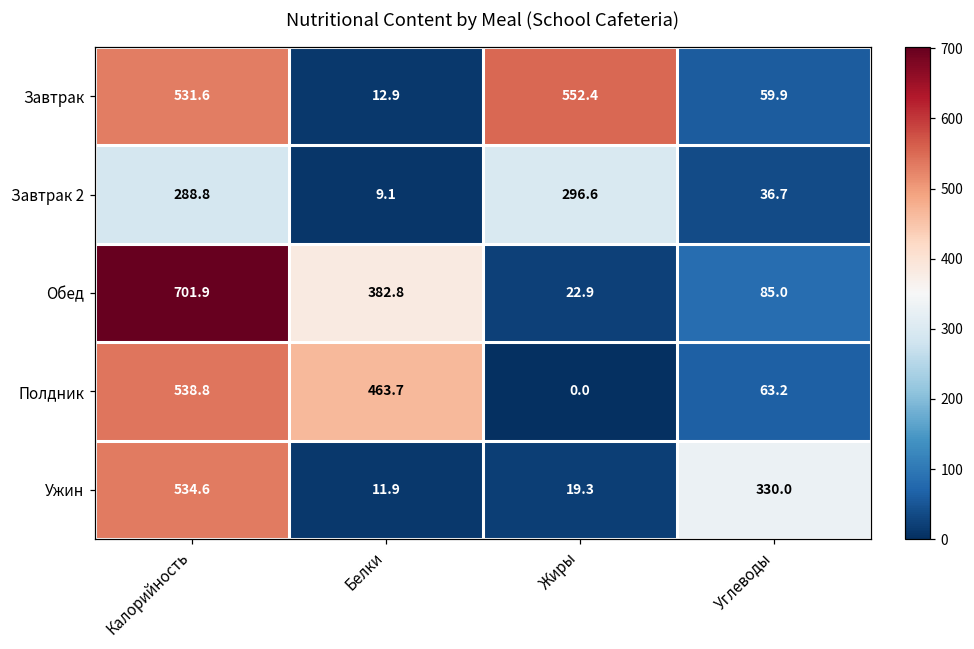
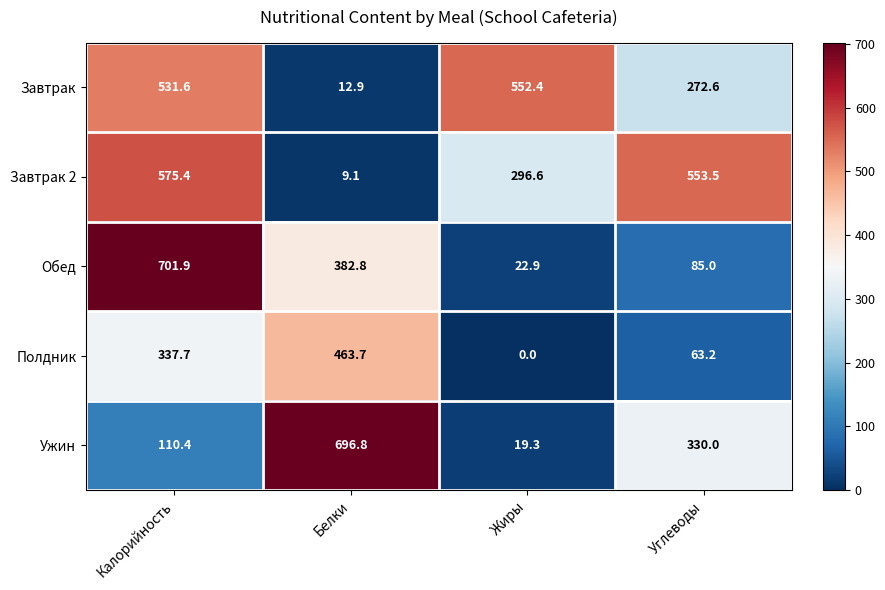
  {
    "Завтрак": {
      "Калорийность": 531.6,
      "Белки": 12.9,
      "Жиры": 552.4,
-     "Углеводы": 59.9
+     "Углеводы": 272.6
    },
    "Завтрак 2": {
-     "Калорийность": 288.8,
+     "Калорийность": 575.4,
      "Белки": 9.1,
      "Жиры": 296.6,
-     "Углеводы": 36.7
+     "Углеводы": 553.5
    },
    "Обед": {
      "Калорийность": 701.9,
      "Белки": 382.8,
      "Жиры": 22.9,
      "Углеводы": 85.0
    },
    "Полдник": {
-     "Калорийность": 538.8,
+     "Калорийность": 337.7,
      "Белки": 463.7,
      "Жиры": 0.0,
      "Углеводы": 63.2
    },
    "Ужин": {
-     "Калорийность": 534.6,
-     "Белки": 11.9,
+     "Калорийность": 110.4,
+     "Белки": 696.8,
      "Жиры": 19.3,
      "Углеводы": 330.0
    }
  }
